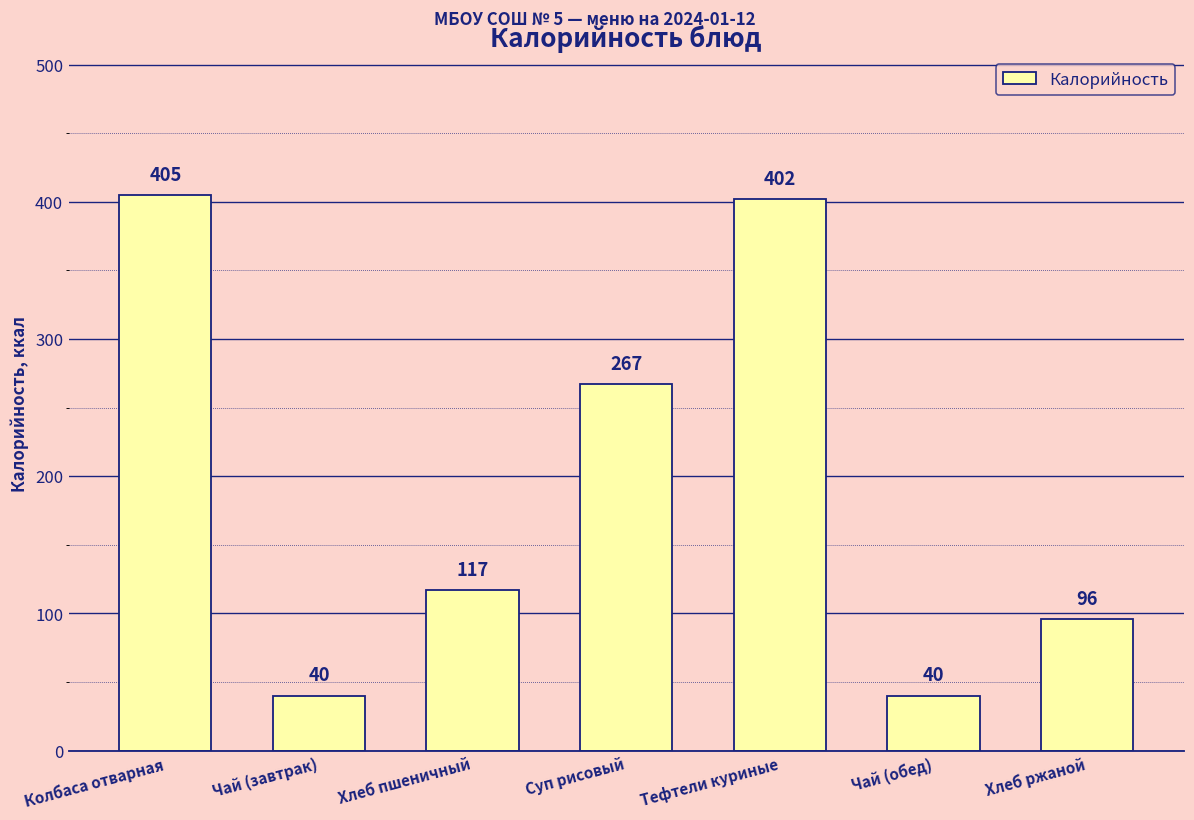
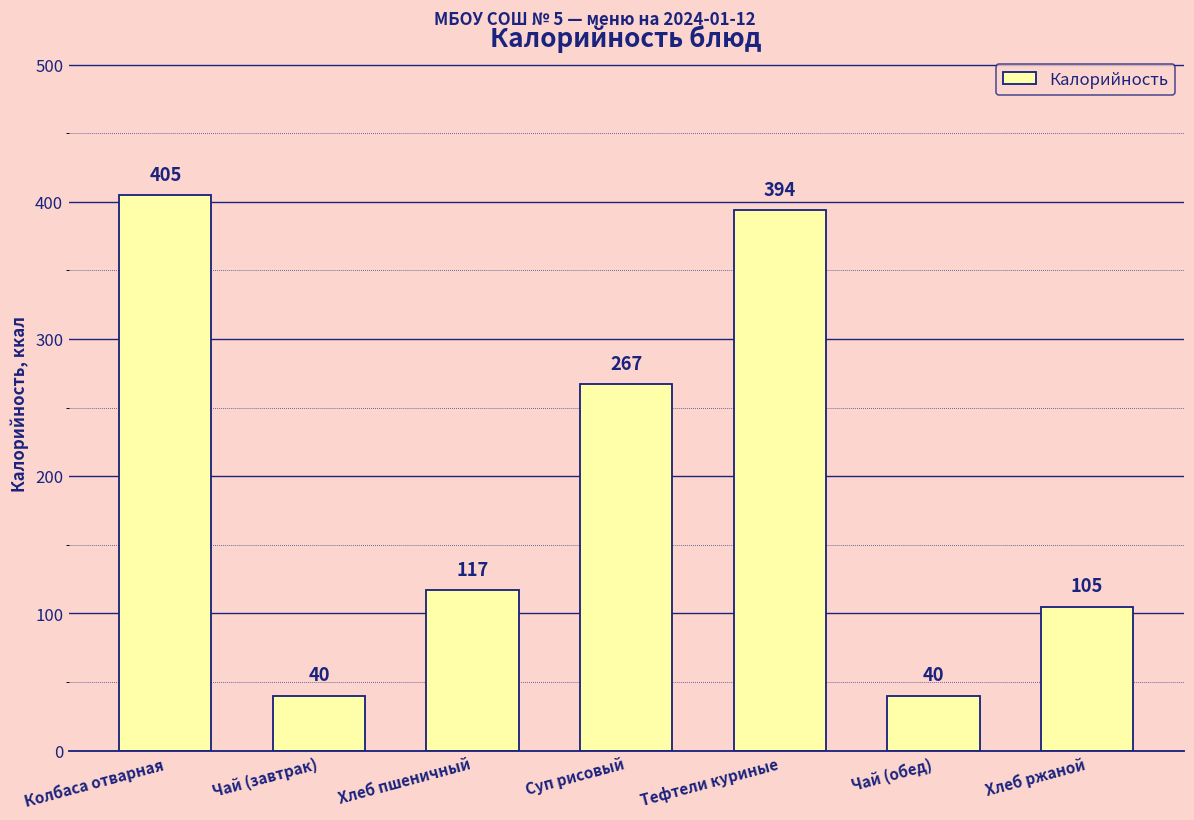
  {
    "Колбаса отварная": 405,
    "Чай (завтрак)": 40,
    "Хлеб пшеничный": 117,
    "Суп рисовый": 267,
-   "Тефтели куриные": 402,
+   "Тефтели куриные": 394,
    "Чай (обед)": 40,
-   "Хлеб ржаной": 96
+   "Хлеб ржаной": 105
  }
